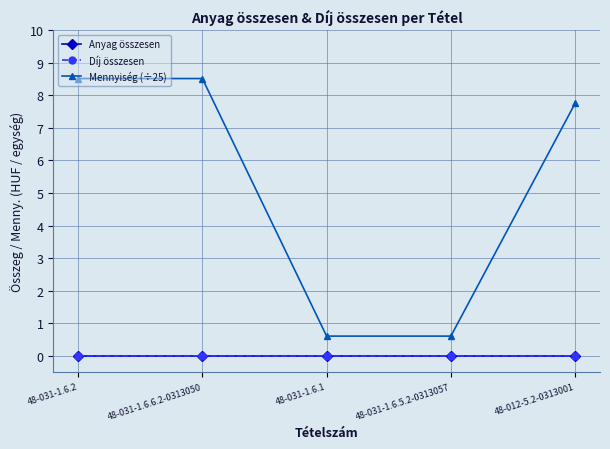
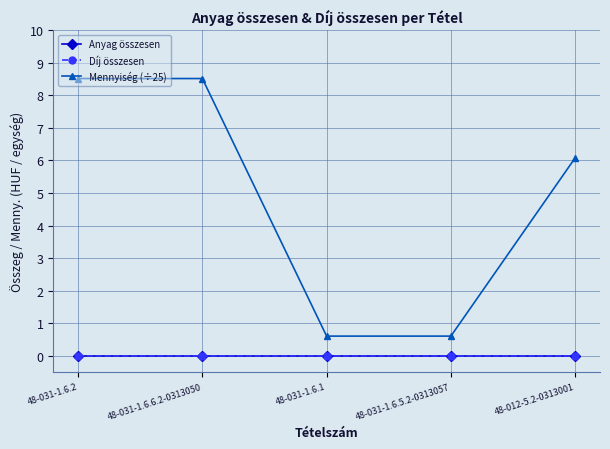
  {
    "Díj összesen": {
      "48-031-1.6.2": 0.0,
      "48-031-1.6.6.2-0313050": 0.0,
      "48-031-1.6.1": 0.0,
      "48-031-1.6.5.2-0313057": 0.0,
      "48-012-5.2-0313001": 0.0
    },
    "Mennyiség (÷25)": {
      "48-031-1.6.6.2-0313050": 8.5,
      "48-031-1.6.1": 0.6,
      "48-031-1.6.5.2-0313057": 0.6,
-     "48-012-5.2-0313001": 7.8
+     "48-012-5.2-0313001": 6.1
    }
  }
